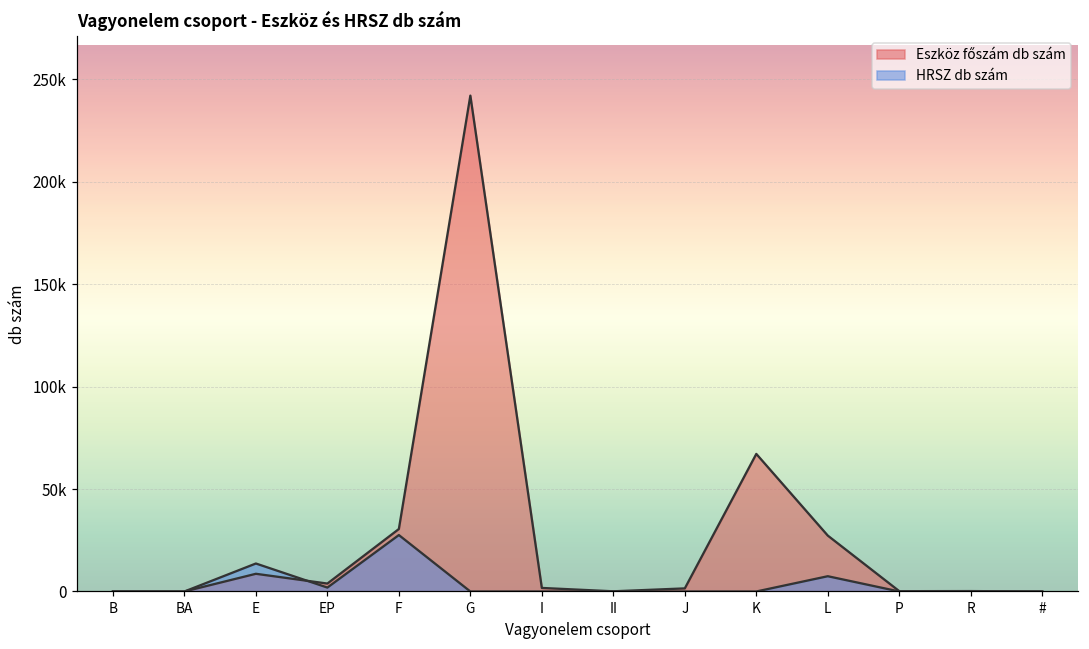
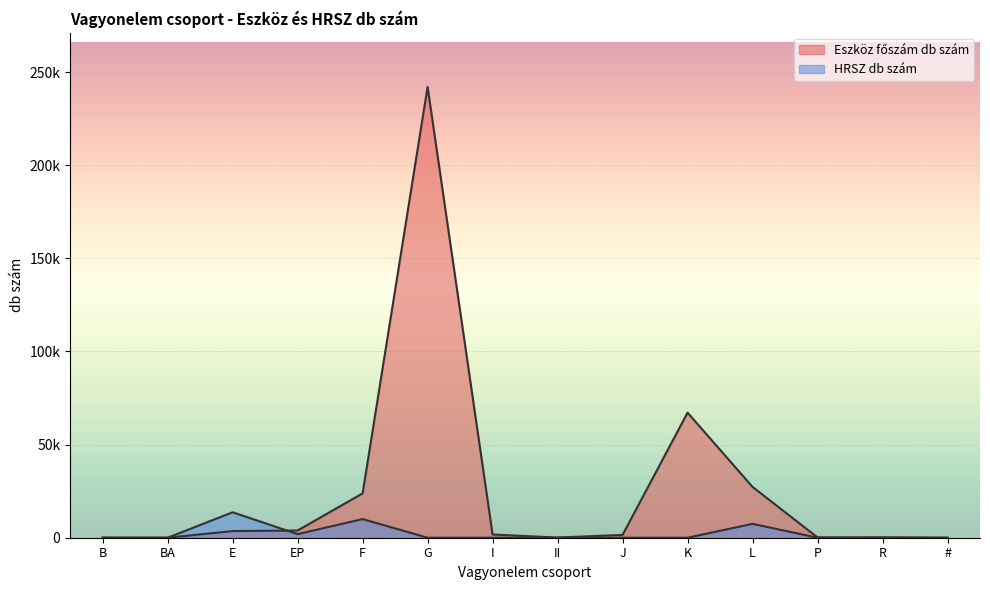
  {
    "Eszköz főszám db szám": {
-     "E": 9000,
+     "E": 4000,
      "EP": 4000,
-     "F": 30000,
+     "F": 24000,
      "G": 242000,
      "I": 2000,
      "J": 2000,
      "K": 67000,
      "L": 27000
    },
    "HRSZ db szám": {
      "E": 14000,
      "EP": 2000,
-     "F": 28000,
+     "F": 10000,
      "G": 0,
      "I": 0,
      "J": 0,
      "K": 0,
      "L": 7000
    }
  }
